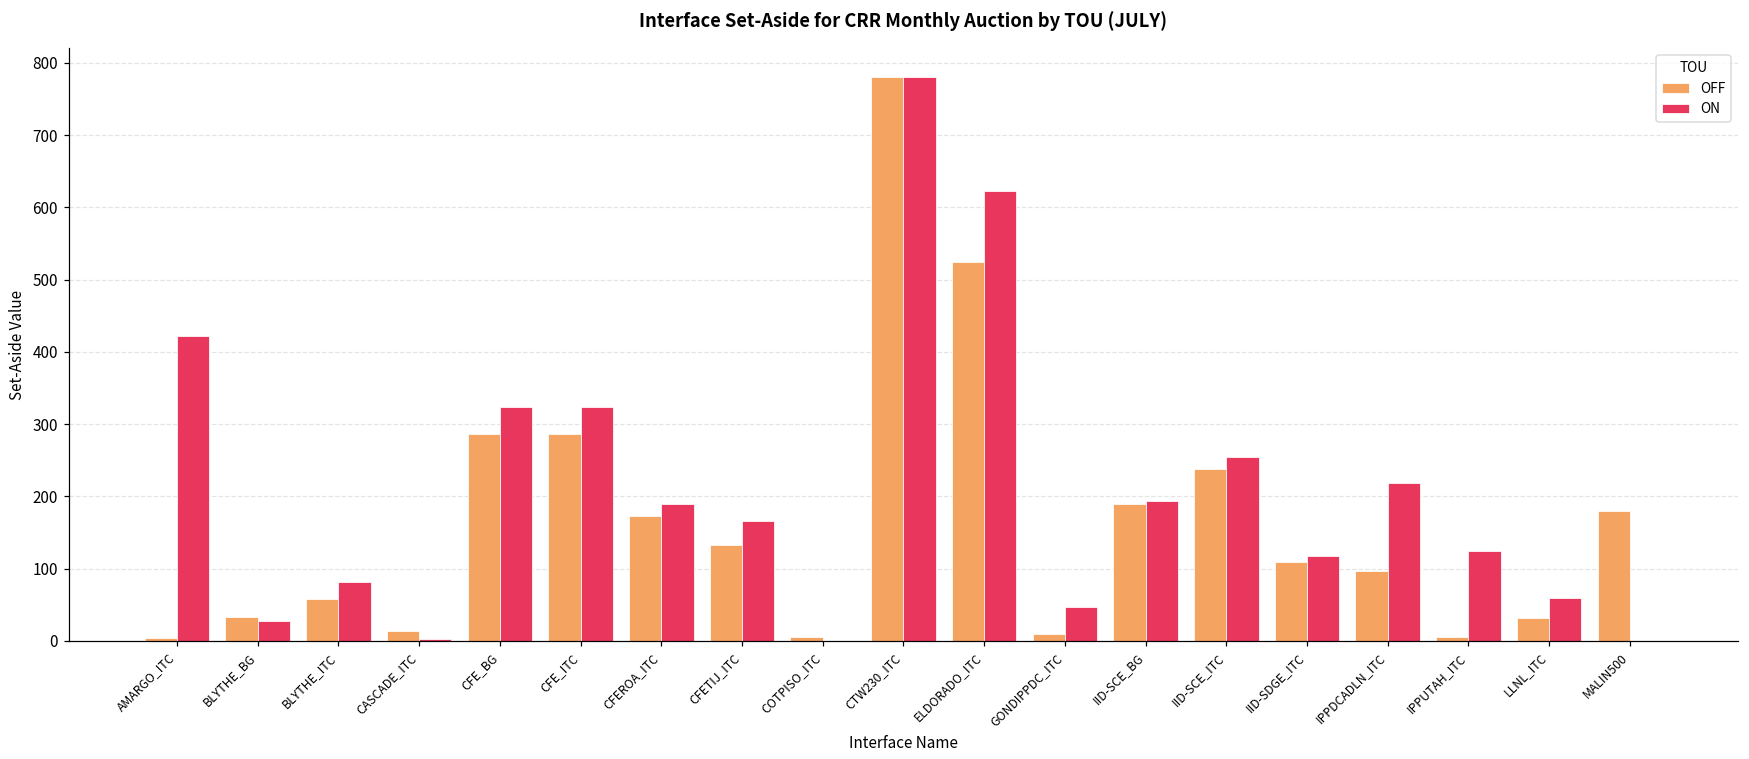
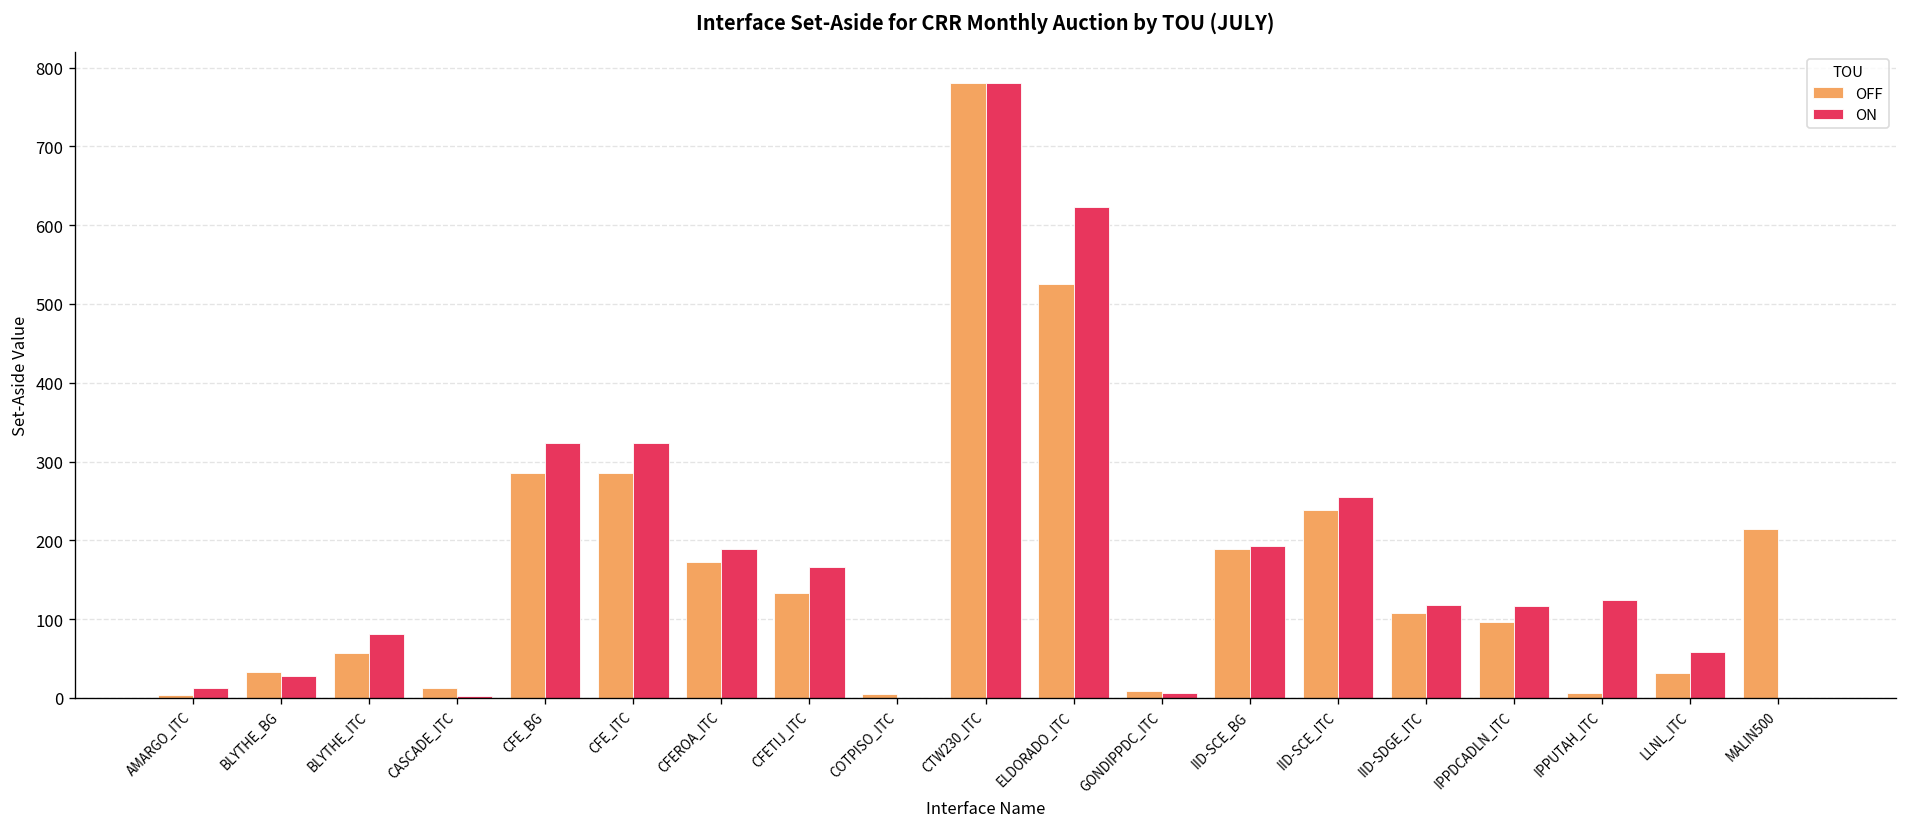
  {
    "OFF": {
      "AMARGO_ITC": 0,
      "BLYTHE_BG": 30,
      "BLYTHE_ITC": 60,
      "CASCADE_ITC": 10,
      "CFE_BG": 290,
      "CFE_ITC": 290,
      "CFEROA_ITC": 170,
      "CFETIJ_ITC": 130,
      "COTPISO_ITC": 10,
      "CTW230_ITC": 780,
      "ELDORADO_ITC": 520,
      "GONDIPPDC_ITC": 10,
      "IID-SCE_BG": 190,
      "IID-SCE_ITC": 240,
      "IID-SDGE_ITC": 110,
      "IPPDCADLN_ITC": 100,
      "IPPUTAH_ITC": 10,
      "LLNL_ITC": 30,
-     "MALIN500": 180
+     "MALIN500": 210
    },
    "ON": {
-     "AMARGO_ITC": 420,
+     "AMARGO_ITC": 10,
      "BLYTHE_BG": 30,
      "BLYTHE_ITC": 80,
      "CFE_BG": 320,
      "CFE_ITC": 320,
      "CFEROA_ITC": 190,
      "CFETIJ_ITC": 170,
      "COTPISO_ITC": 0,
      "CTW230_ITC": 780,
      "ELDORADO_ITC": 620,
-     "GONDIPPDC_ITC": 50,
+     "GONDIPPDC_ITC": 10,
      "IID-SCE_BG": 190,
      "IID-SCE_ITC": 250,
      "IID-SDGE_ITC": 120,
-     "IPPDCADLN_ITC": 220,
+     "IPPDCADLN_ITC": 120,
      "IPPUTAH_ITC": 120,
      "LLNL_ITC": 60,
      "MALIN500": 0
    }
  }
